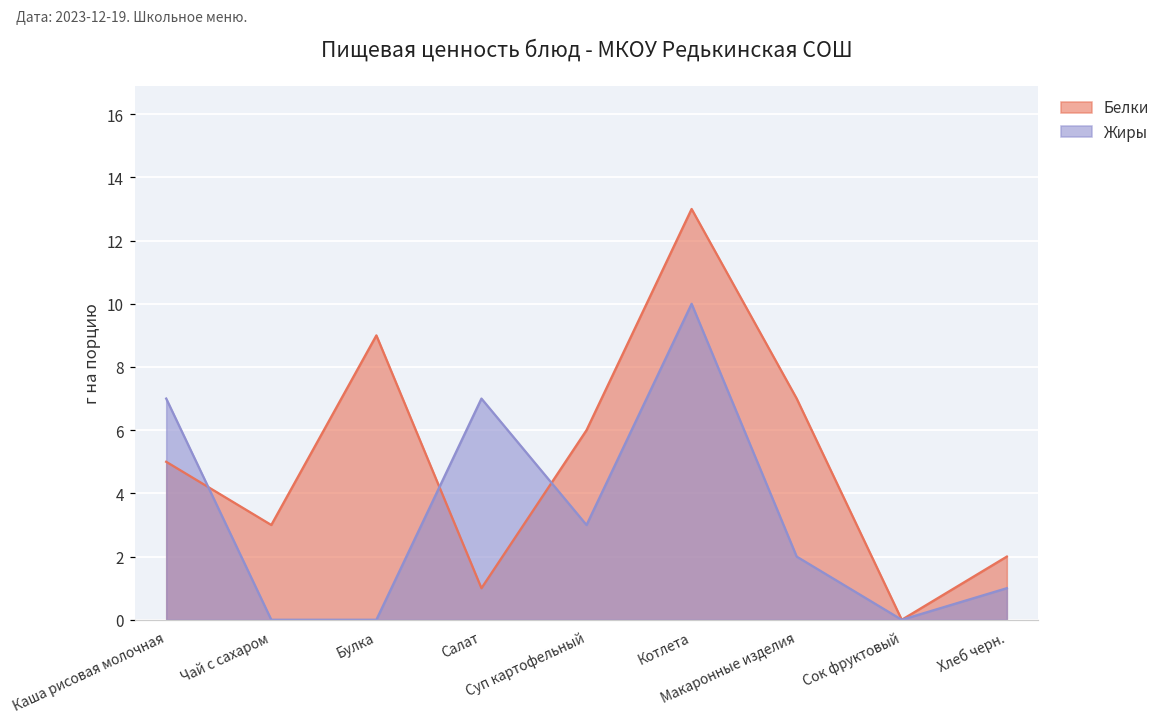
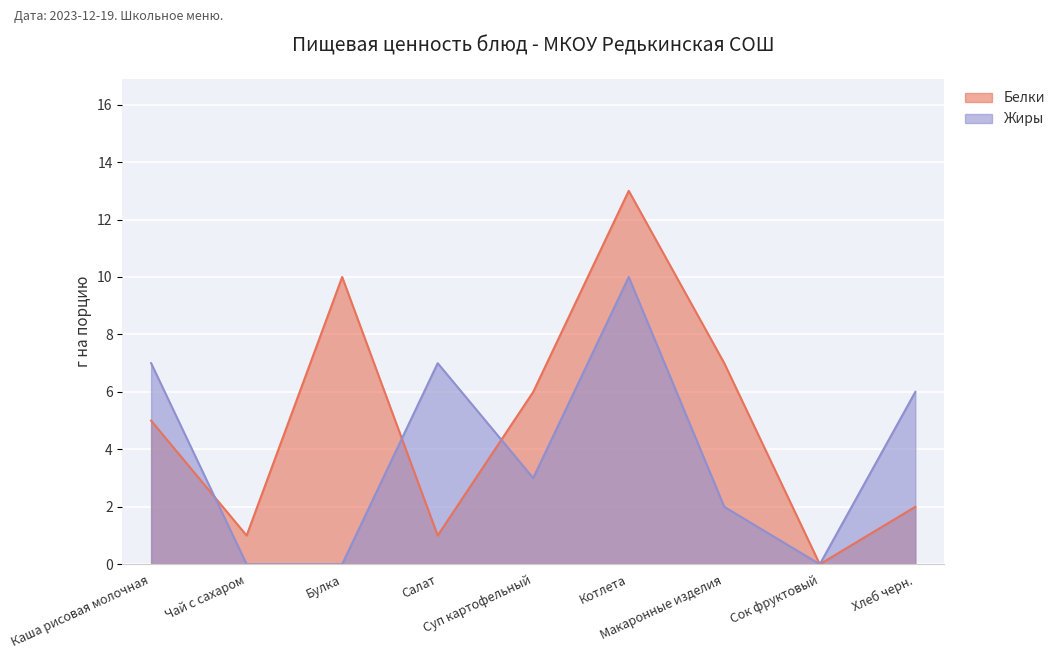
  {
    "Белки": {
      "Каша рисовая молочная": 5,
-     "Чай с сахаром": 3,
-     "Булка": 9,
+     "Чай с сахаром": 1,
+     "Булка": 10,
      "Салат": 1,
      "Суп картофельный": 6,
      "Котлета": 13,
      "Макаронные изделия": 7,
      "Хлеб черн.": 2
    },
    "Жиры": {
      "Каша рисовая молочная": 7,
      "Чай с сахаром": 0,
      "Булка": 0,
      "Салат": 7,
      "Суп картофельный": 3,
      "Котлета": 10,
      "Макаронные изделия": 2,
-     "Хлеб черн.": 1
+     "Хлеб черн.": 6
    }
  }
